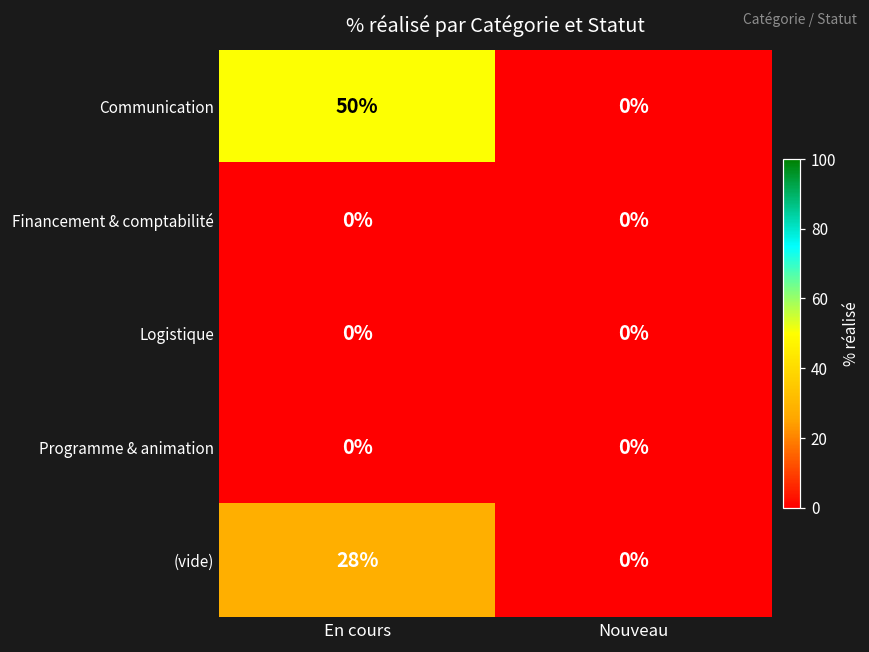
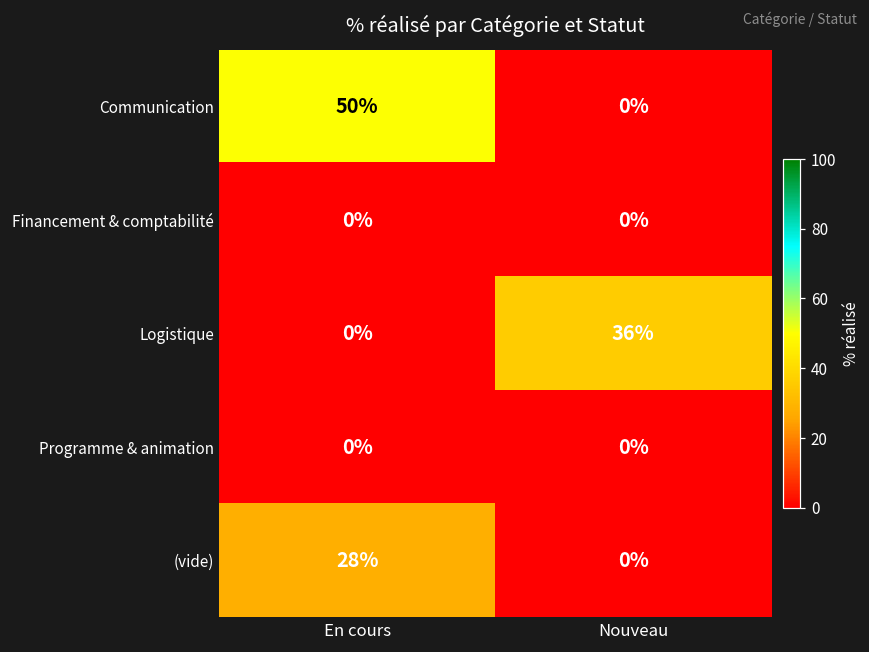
  {
    "Communication": {
      "En cours": "50%",
      "Nouveau": "0%"
    },
    "Financement & comptabilité": {
      "En cours": "0%",
      "Nouveau": "0%"
    },
    "Logistique": {
      "En cours": "0%",
-     "Nouveau": "0%"
+     "Nouveau": "36%"
    },
    "Programme & animation": {
      "En cours": "0%",
      "Nouveau": "0%"
    },
    "(vide)": {
      "En cours": "28%",
      "Nouveau": "0%"
    }
  }
